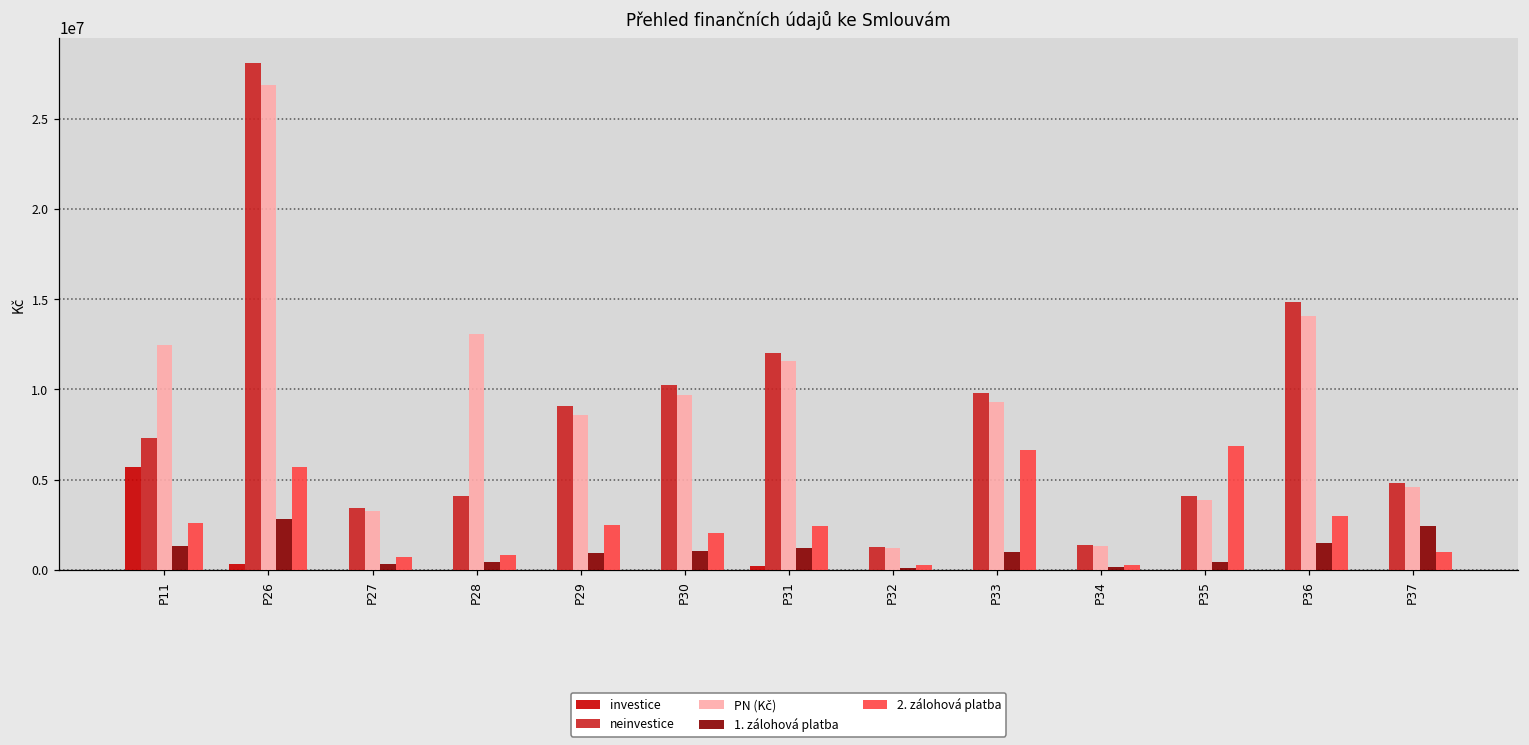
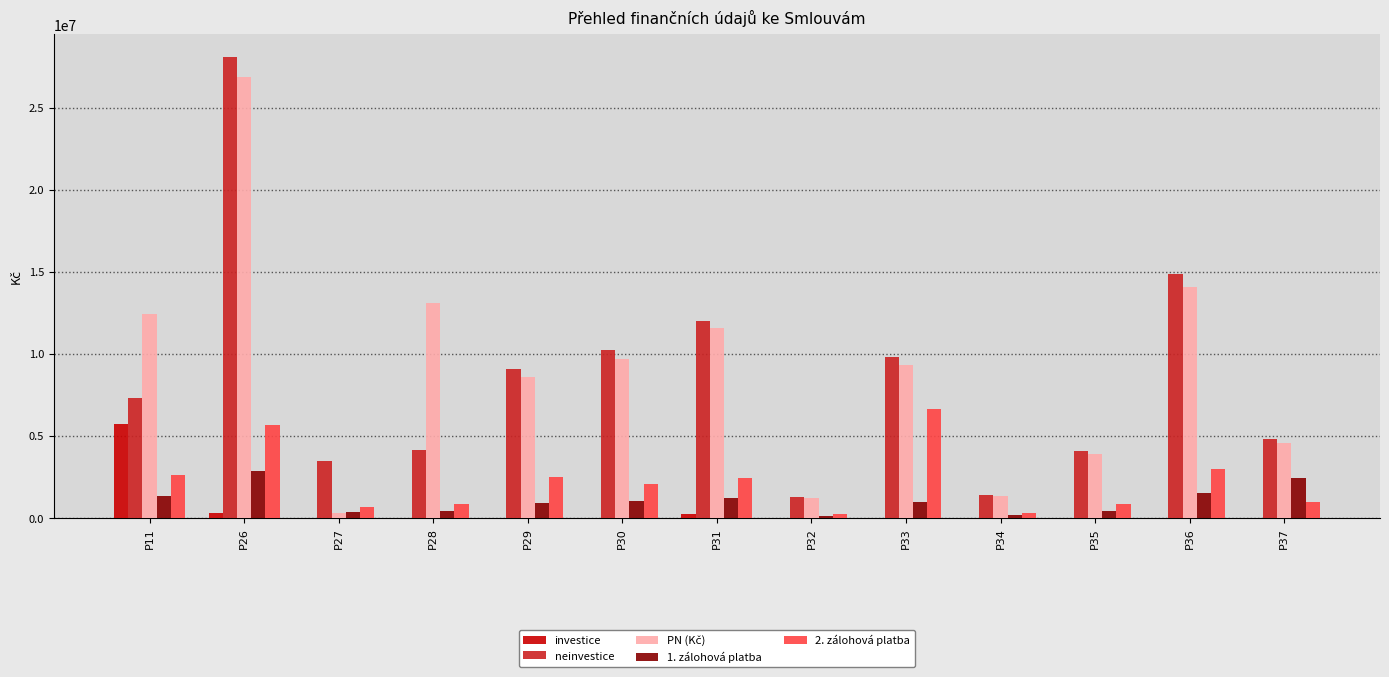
  {
    "PN (Kč)": {
      "P11": 12400000,
      "P26": 26900000,
-     "P27": 3300000,
+     "P27": 300000,
      "P28": 13100000,
      "P29": 8600000,
      "P30": 9700000,
      "P31": 11600000,
      "P32": 1200000,
      "P33": 9300000,
      "P34": 1300000,
      "P35": 3900000,
      "P36": 14100000,
      "P37": 4600000
    },
    "1. zálohová platba": {
      "P11": 1300000,
      "P26": 2800000,
      "P27": 300000,
      "P28": 400000,
      "P29": 900000,
      "P30": 1000000,
      "P31": 1200000,
      "P33": 1000000,
      "P35": 400000,
      "P36": 1500000,
      "P37": 2500000
    },
    "2. zálohová platba": {
      "P11": 2600000,
      "P26": 5700000,
      "P27": 700000,
      "P28": 800000,
      "P29": 2500000,
      "P30": 2000000,
      "P31": 2400000,
      "P32": 300000,
      "P33": 6600000,
      "P34": 300000,
-     "P35": 6900000,
+     "P35": 800000,
      "P36": 3000000,
      "P37": 1000000
    }
  }
